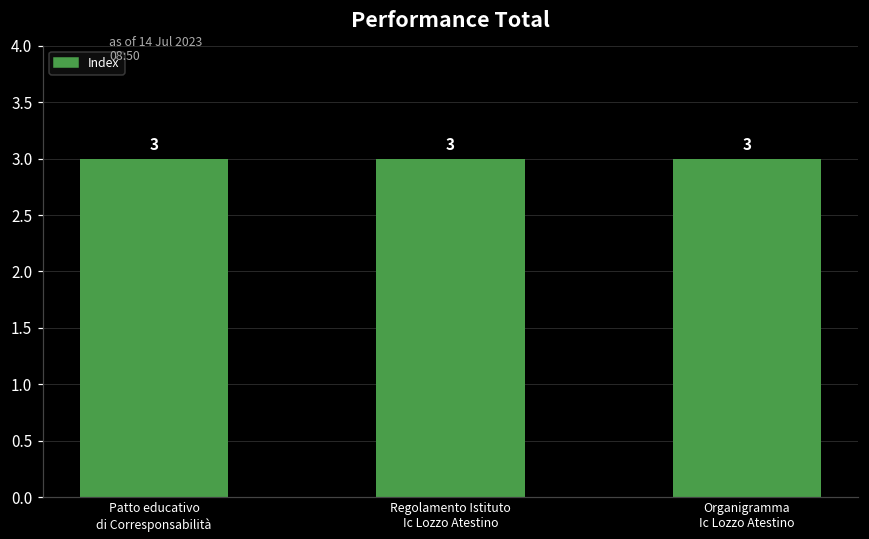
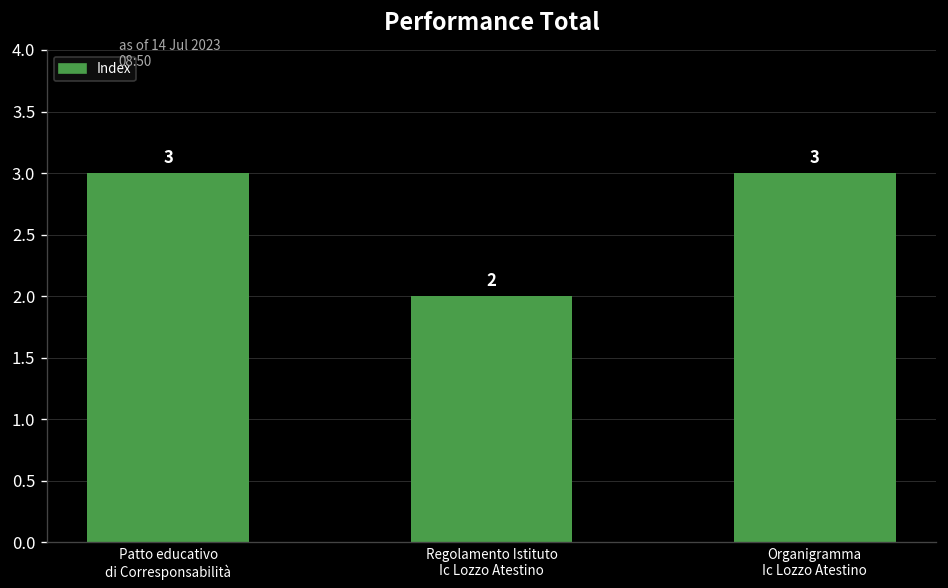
  {
    "Patto educativo di Corresponsabilità": 3,
-   "Regolamento Istituto Ic Lozzo Atestino": 3,
+   "Regolamento Istituto Ic Lozzo Atestino": 2,
    "Organigramma Ic Lozzo Atestino": 3
  }
